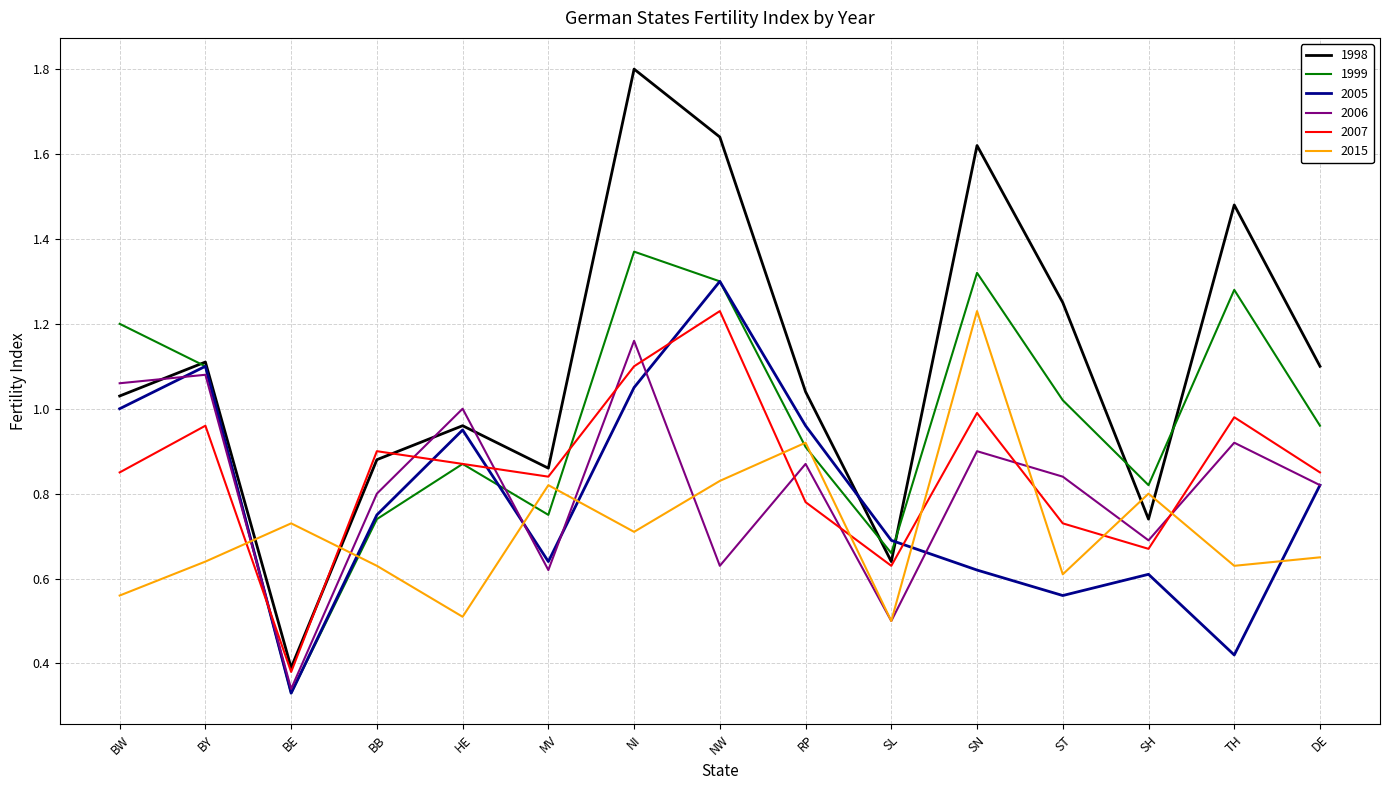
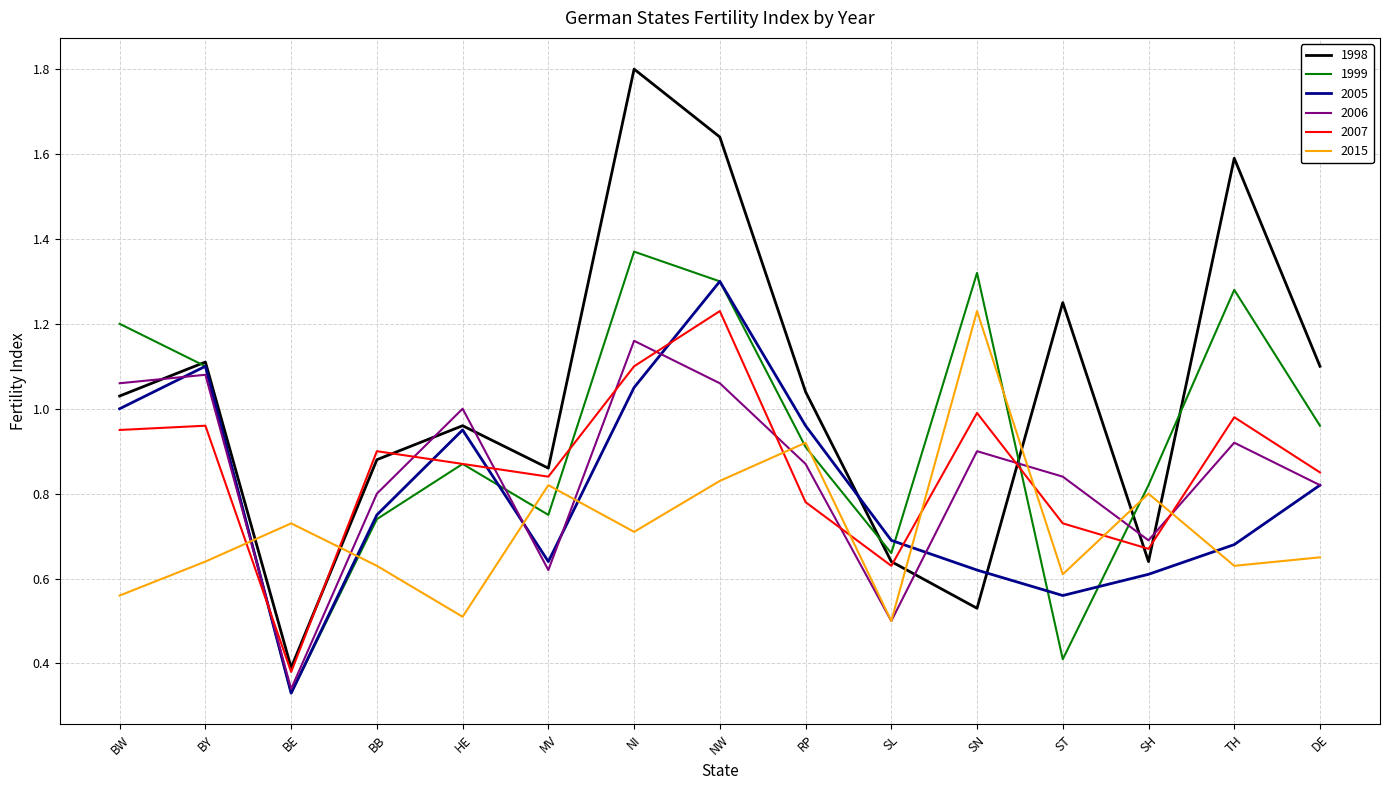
  {
    "1998": {
      "BW": 1.03,
      "BY": 1.11,
      "BE": 0.39,
      "BB": 0.88,
      "HE": 0.96,
      "MV": 0.86,
      "NI": 1.80,
      "NW": 1.64,
      "RP": 1.04,
      "SL": 0.64,
-     "SN": 1.62,
+     "SN": 0.53,
      "ST": 1.25,
-     "SH": 0.74,
-     "TH": 1.48,
+     "SH": 0.64,
+     "TH": 1.59,
      "DE": 1.10
    },
    "1999": {
      "BW": 1.20,
      "BB": 0.74,
      "MV": 0.75,
      "NI": 1.37,
      "RP": 0.91,
      "SL": 0.66,
      "SN": 1.32,
-     "ST": 1.02,
+     "ST": 0.41,
      "SH": 0.82,
      "TH": 1.28,
      "DE": 0.96
    },
    "2005": {
      "BW": 1.00,
      "BB": 0.75,
      "HE": 0.95,
      "MV": 0.64,
      "NI": 1.05,
      "RP": 0.96,
      "SL": 0.69,
      "SN": 0.62,
      "ST": 0.56,
      "SH": 0.61,
-     "TH": 0.42
+     "TH": 0.68
    },
    "2006": {
      "BW": 1.06,
      "BY": 1.08,
      "BE": 0.34,
      "BB": 0.80,
      "HE": 1.00,
      "MV": 0.62,
      "NI": 1.16,
-     "NW": 0.63,
+     "NW": 1.06,
      "RP": 0.87,
      "SN": 0.90,
      "ST": 0.84,
      "SH": 0.69,
      "TH": 0.92
    },
    "2007": {
-     "BW": 0.85,
+     "BW": 0.95,
      "BY": 0.96,
      "BE": 0.38,
      "BB": 0.90,
      "MV": 0.84,
      "NI": 1.10,
      "NW": 1.23,
      "RP": 0.78,
      "SL": 0.63,
      "SN": 0.99,
      "ST": 0.73,
      "SH": 0.67,
      "TH": 0.98,
      "DE": 0.85
    },
    "2015": {
      "BW": 0.56,
      "BY": 0.64,
      "BE": 0.73,
      "BB": 0.63,
      "HE": 0.51,
      "MV": 0.82,
      "NI": 0.71,
      "NW": 0.83,
      "RP": 0.92,
      "SN": 1.23,
      "ST": 0.61,
      "SH": 0.80,
      "TH": 0.63,
      "DE": 0.65
    }
  }
